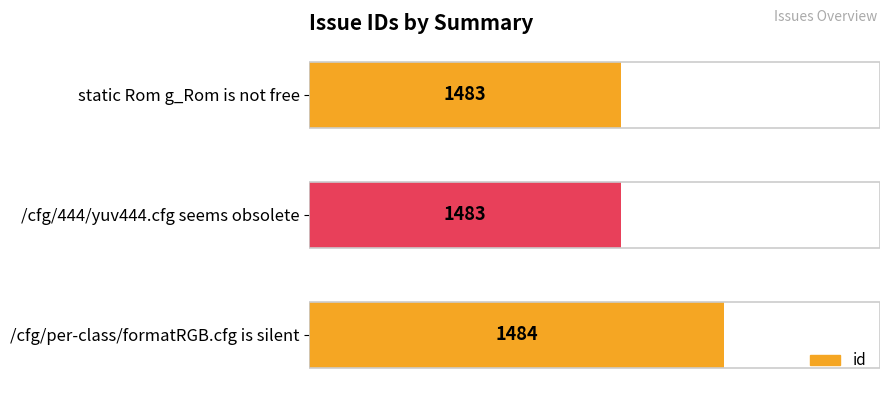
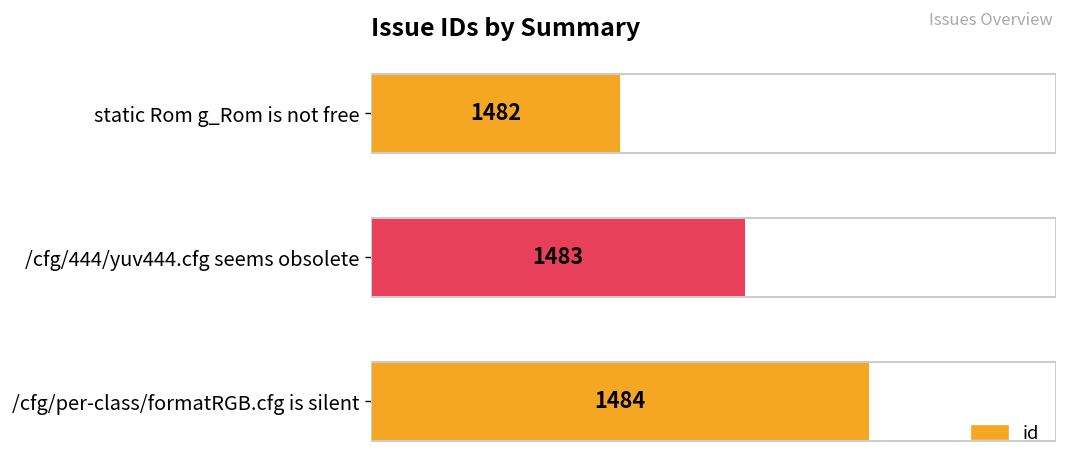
  {
-   "static Rom g_Rom is not free": 1483,
+   "static Rom g_Rom is not free": 1482,
    "/cfg/444/yuv444.cfg seems obsolete": 1483,
    "/cfg/per-class/formatRGB.cfg is silent": 1484
  }
